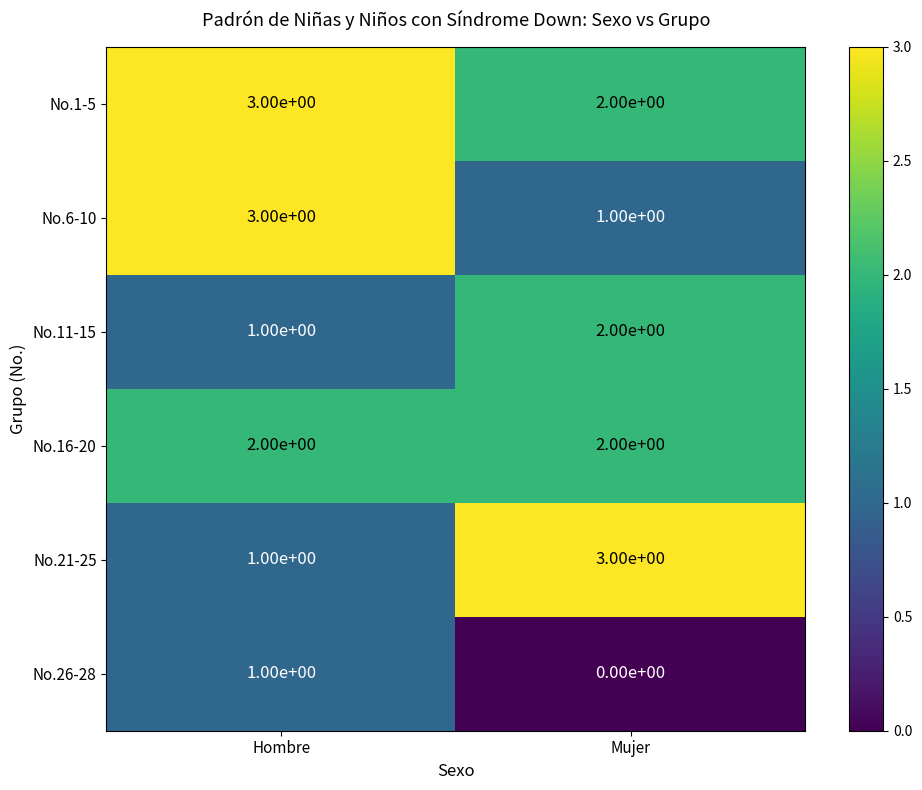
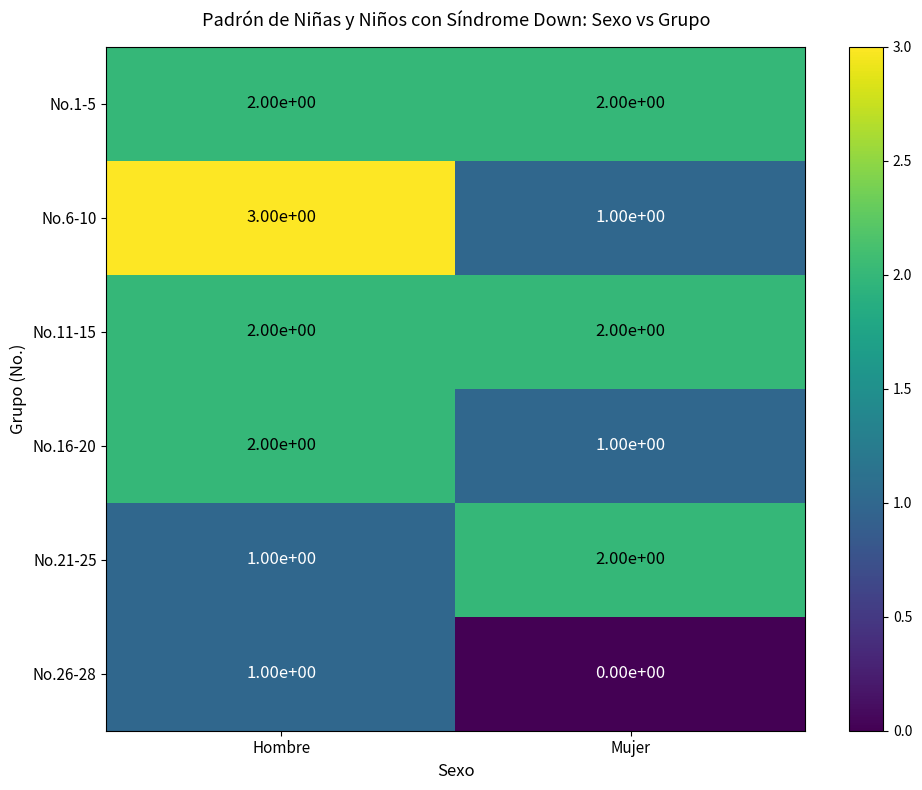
  {
    "No.1-5": {
-     "Hombre": "3.00e+00",
+     "Hombre": "2.00e+00",
      "Mujer": "2.00e+00"
    },
    "No.6-10": {
      "Hombre": "3.00e+00",
      "Mujer": "1.00e+00"
    },
    "No.11-15": {
-     "Hombre": "1.00e+00",
+     "Hombre": "2.00e+00",
      "Mujer": "2.00e+00"
    },
    "No.16-20": {
      "Hombre": "2.00e+00",
-     "Mujer": "2.00e+00"
+     "Mujer": "1.00e+00"
    },
    "No.21-25": {
      "Hombre": "1.00e+00",
-     "Mujer": "3.00e+00"
+     "Mujer": "2.00e+00"
    },
    "No.26-28": {
      "Hombre": "1.00e+00",
      "Mujer": "0.00e+00"
    }
  }
